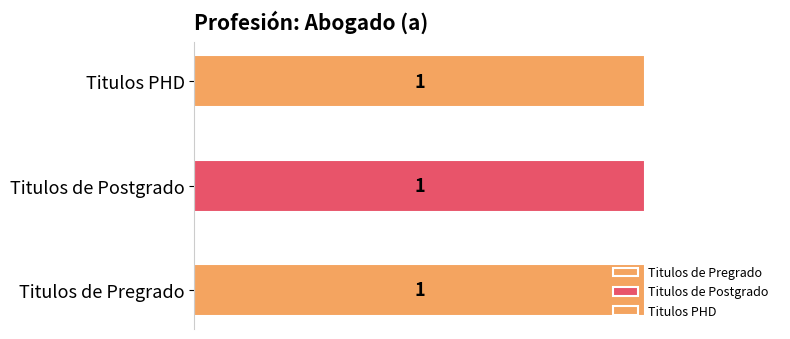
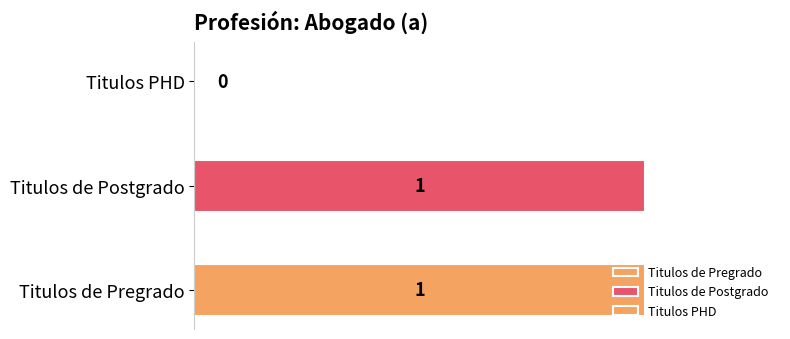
  {
-   "Titulos PHD": 1,
+   "Titulos PHD": 0,
    "Titulos de Postgrado": 1,
    "Titulos de Pregrado": 1
  }
